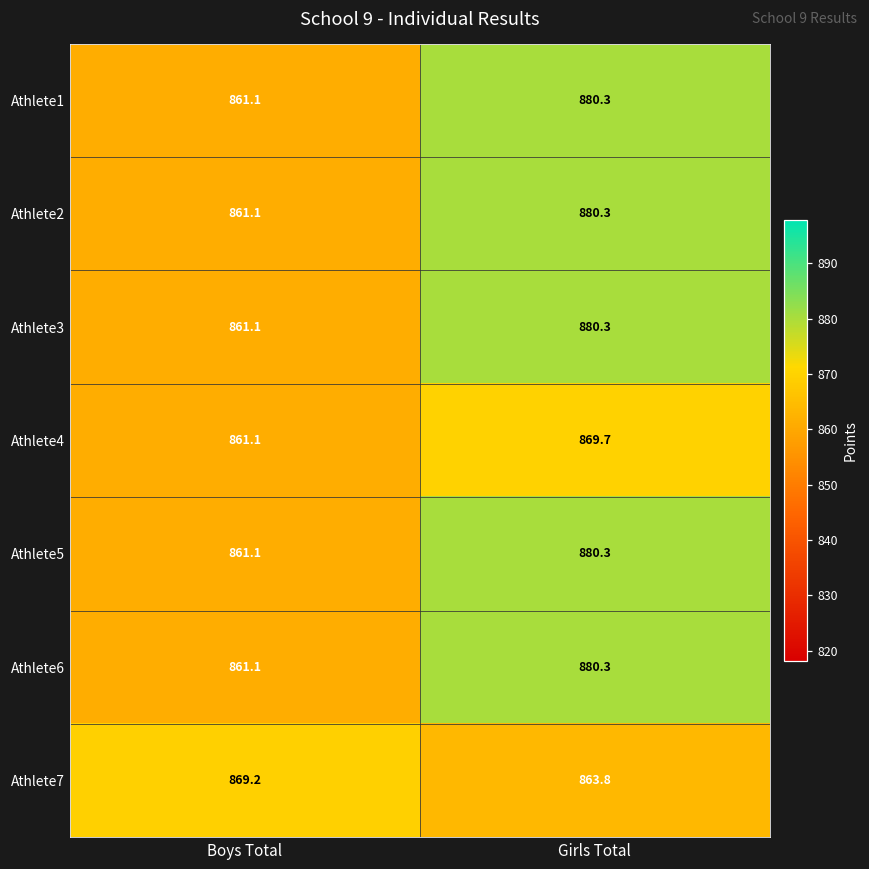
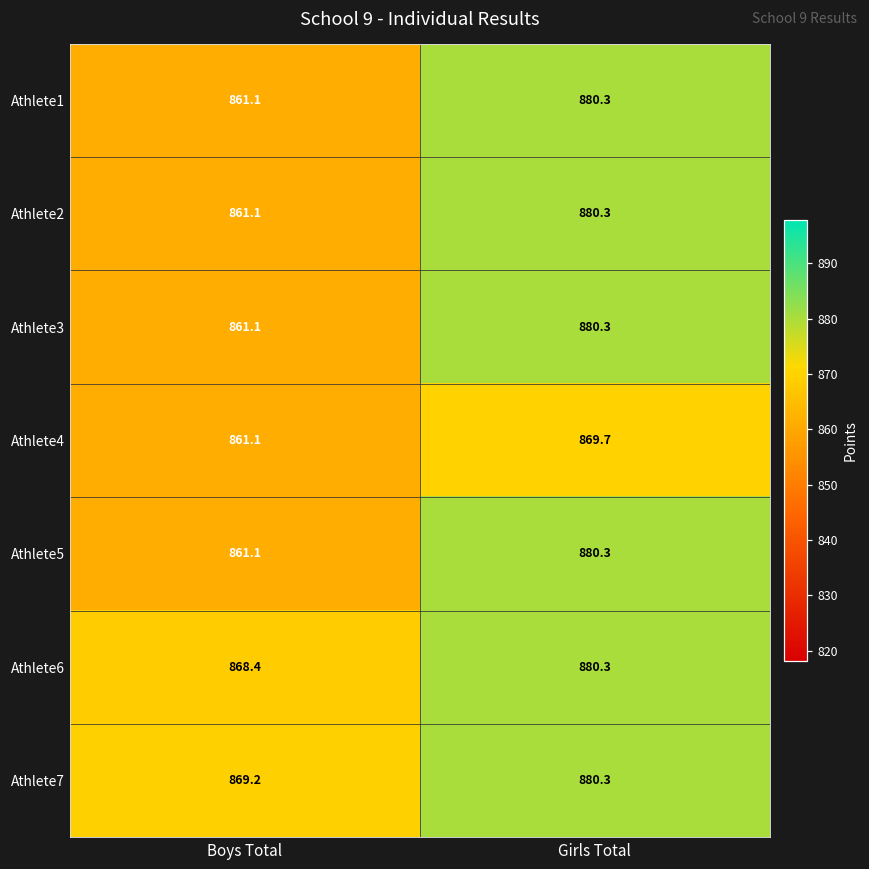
  {
    "Athlete1": {
      "Boys Total": 861.1,
      "Girls Total": 880.3
    },
    "Athlete2": {
      "Boys Total": 861.1,
      "Girls Total": 880.3
    },
    "Athlete3": {
      "Boys Total": 861.1,
      "Girls Total": 880.3
    },
    "Athlete4": {
      "Boys Total": 861.1,
      "Girls Total": 869.7
    },
    "Athlete5": {
      "Boys Total": 861.1,
      "Girls Total": 880.3
    },
    "Athlete6": {
-     "Boys Total": 861.1,
+     "Boys Total": 868.4,
      "Girls Total": 880.3
    },
    "Athlete7": {
      "Boys Total": 869.2,
-     "Girls Total": 863.8
+     "Girls Total": 880.3
    }
  }
